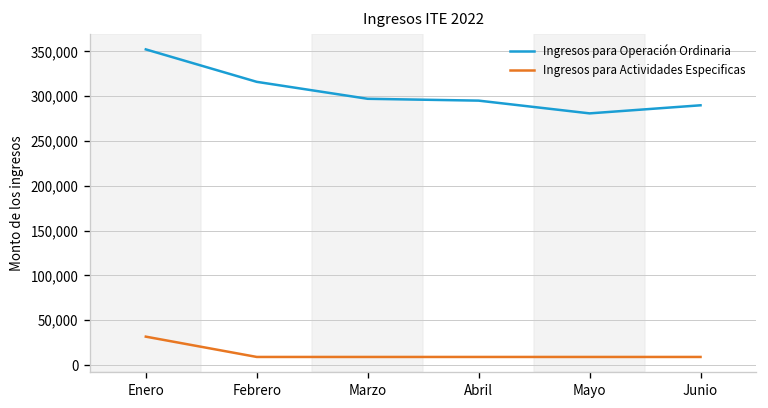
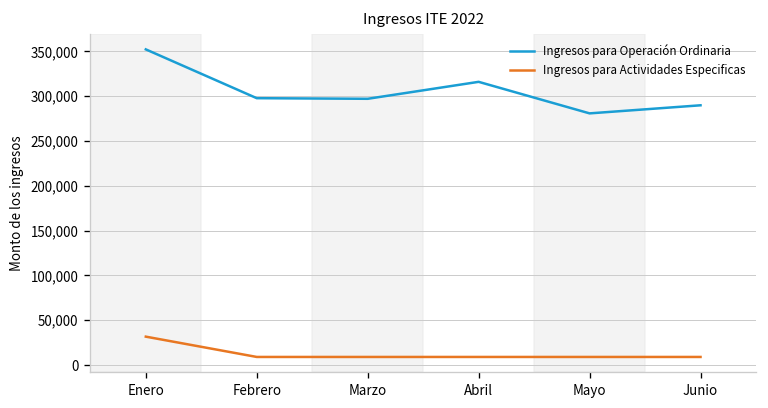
  {
    "Ingresos para Operación Ordinaria": {
      "Enero": "350,000",
-     "Febrero": "320,000",
+     "Febrero": "300,000",
      "Marzo": "300,000",
-     "Abril": "290,000",
+     "Abril": "320,000",
      "Mayo": "280,000",
      "Junio": "290,000"
    },
    "Ingresos para Actividades Especificas": {
      "Enero": "30,000",
      "Febrero": "10,000",
      "Marzo": "10,000",
      "Abril": "10,000",
      "Mayo": "10,000",
      "Junio": "10,000"
    }
  }
